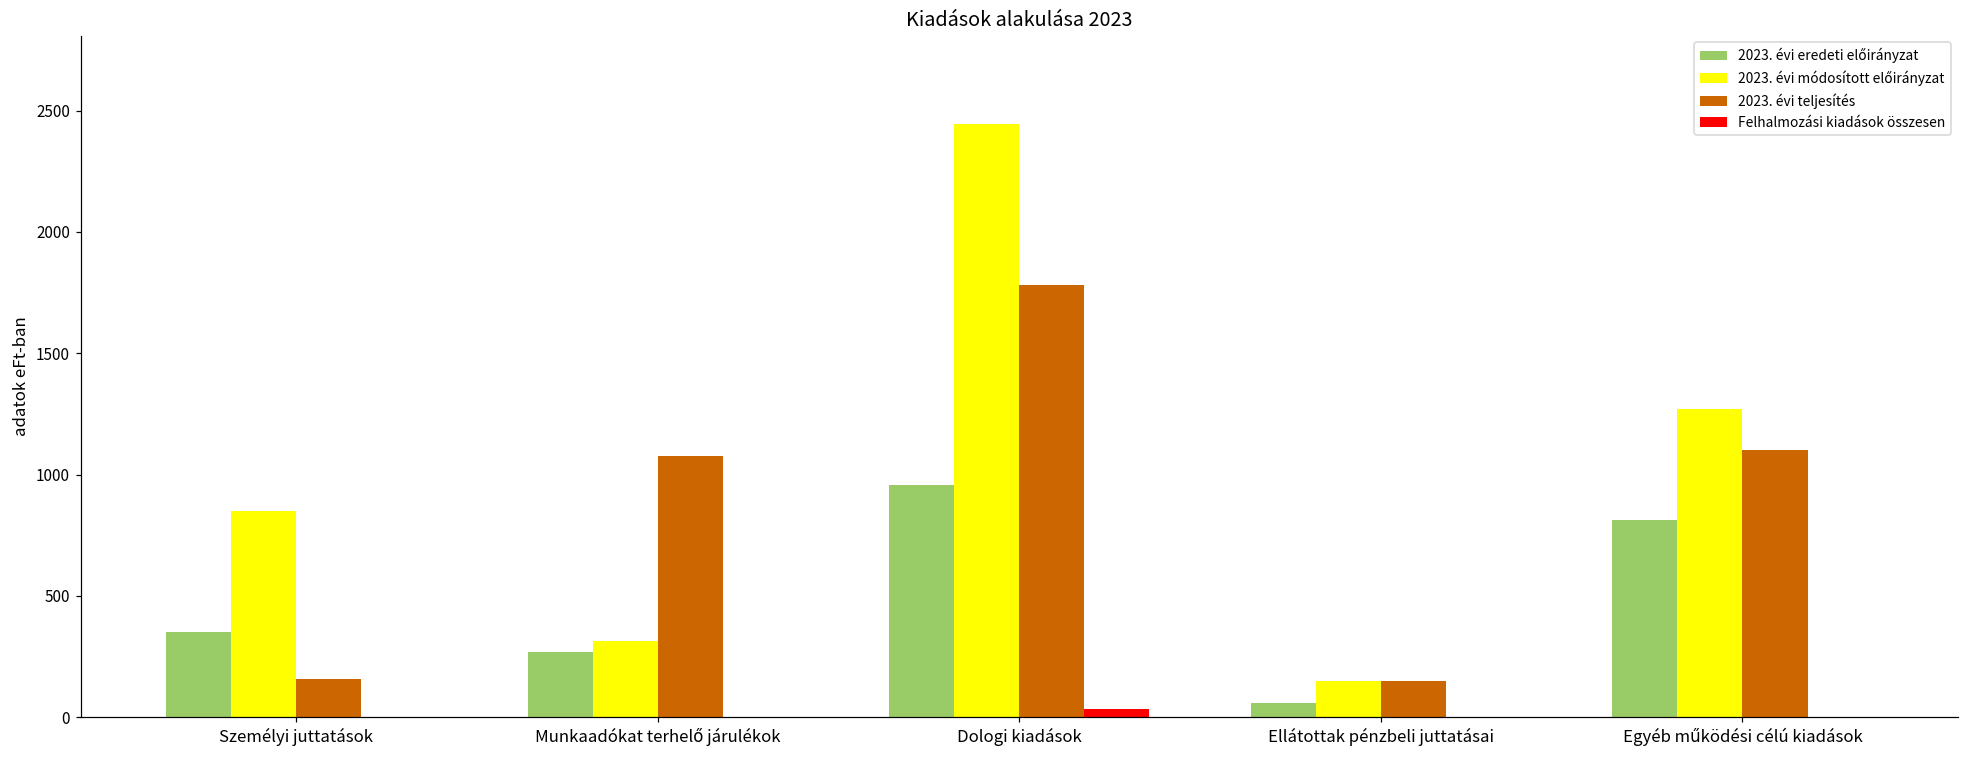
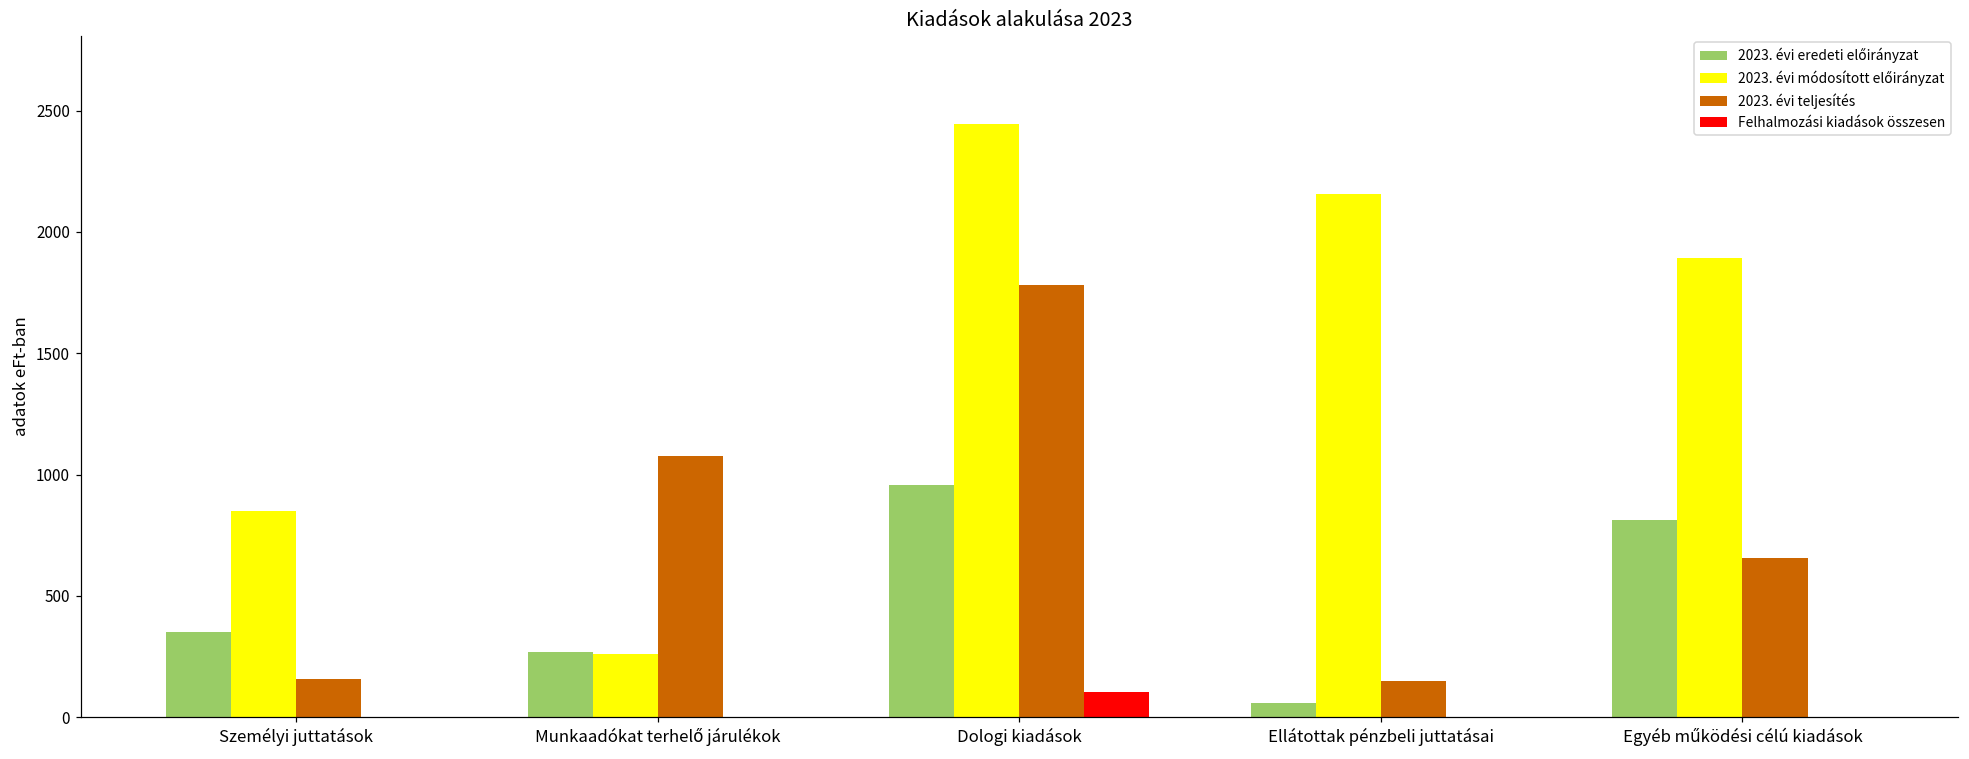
  {
    "2023. évi eredeti előirányzat": {
      "Személyi juttatások": 350,
      "Munkaadókat terhelő járulékok": 270,
      "Dologi kiadások": 960,
      "Ellátottak pénzbeli juttatásai": 60,
      "Egyéb működési célú kiadások": 810
    },
    "2023. évi módosított előirányzat": {
      "Személyi juttatások": 850,
-     "Munkaadókat terhelő járulékok": 310,
+     "Munkaadókat terhelő járulékok": 260,
      "Dologi kiadások": 2440,
-     "Ellátottak pénzbeli juttatásai": 150,
-     "Egyéb működési célú kiadások": 1270
+     "Ellátottak pénzbeli juttatásai": 2160,
+     "Egyéb működési célú kiadások": 1890
    },
    "2023. évi teljesítés": {
      "Személyi juttatások": 160,
      "Munkaadókat terhelő járulékok": 1080,
      "Dologi kiadások": 1780,
      "Ellátottak pénzbeli juttatásai": 150,
-     "Egyéb működési célú kiadások": 1100
+     "Egyéb működési célú kiadások": 660
    },
    "Felhalmozási kiadások összesen": {
      "Személyi juttatások": 0,
      "Munkaadókat terhelő járulékok": 0,
-     "Dologi kiadások": 30,
+     "Dologi kiadások": 100,
      "Ellátottak pénzbeli juttatásai": 0,
      "Egyéb működési célú kiadások": 0
    }
  }
